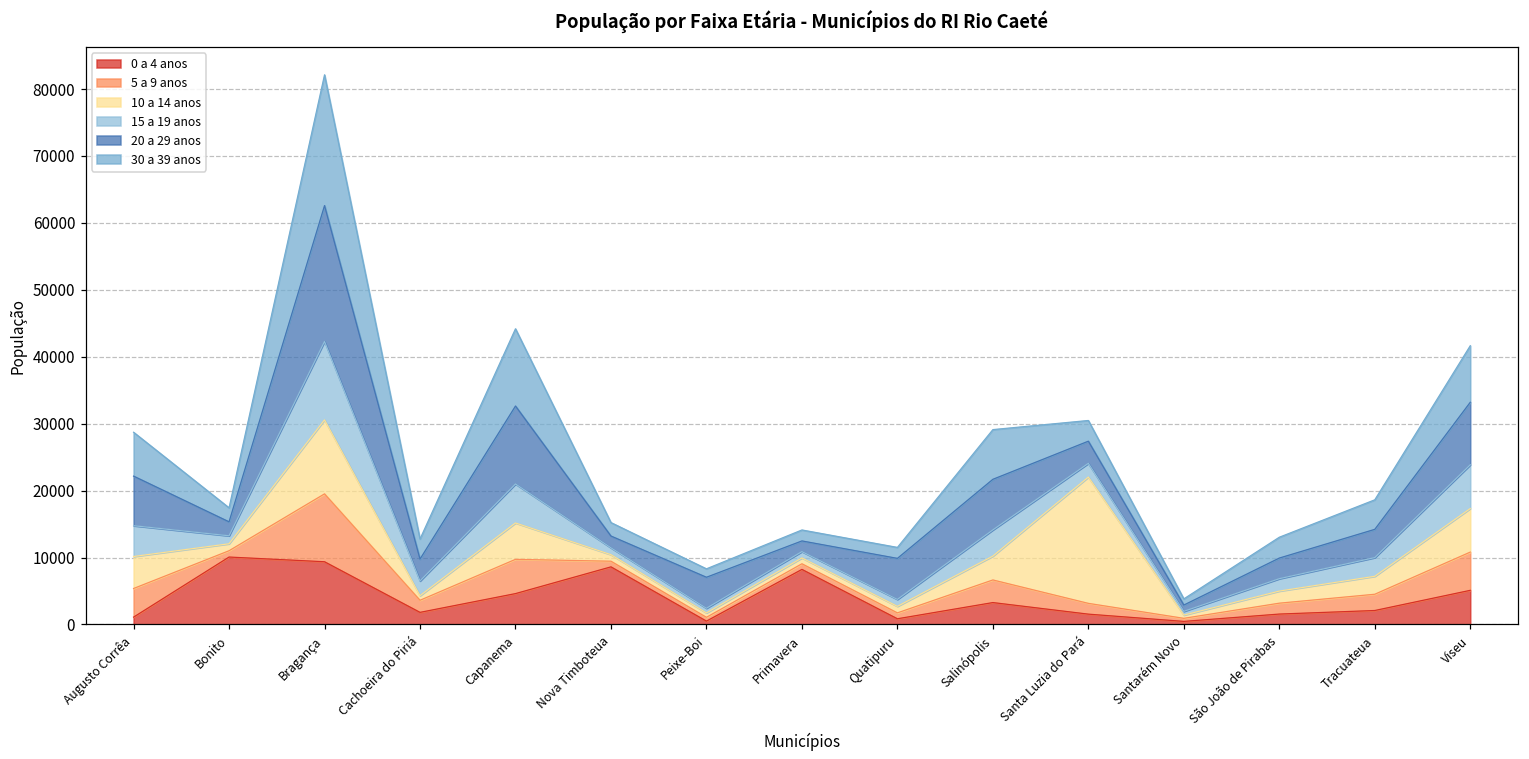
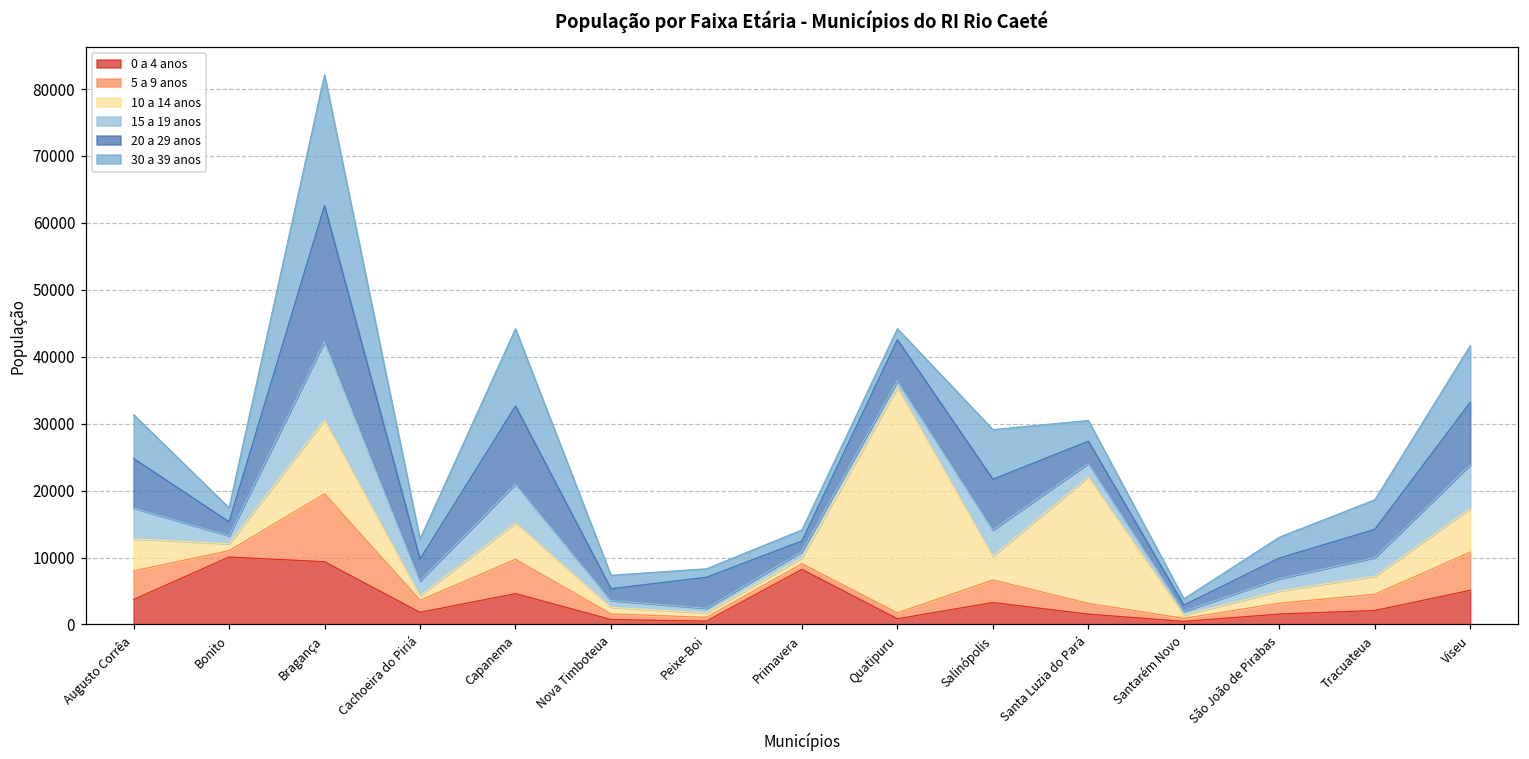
  {
    "0 a 4 anos": {
-     "Augusto Corrêa": 1000,
+     "Augusto Corrêa": 4000,
      "Bonito": 10000,
      "Bragança": 9000,
      "Cachoeira do Piriá": 2000,
      "Capanema": 5000,
-     "Nova Timboteua": 9000,
+     "Nova Timboteua": 1000,
      "Peixe-Boi": 0,
      "Primavera": 8000,
      "Quatipuru": 1000,
      "Salinópolis": 3000,
      "Santa Luzia do Pará": 2000,
      "Santarém Novo": 0,
      "São João de Pirabas": 2000,
      "Tracuateua": 2000,
      "Viseu": 5000
    },
    "5 a 9 anos": {
      "Augusto Corrêa": 4000,
      "Bonito": 1000,
      "Bragança": 10000,
      "Cachoeira do Piriá": 2000,
      "Capanema": 5000,
      "Nova Timboteua": 1000,
      "Peixe-Boi": 1000,
      "Primavera": 1000,
      "Quatipuru": 1000,
      "Salinópolis": 3000,
      "Santa Luzia do Pará": 2000,
      "Santarém Novo": 0,
      "São João de Pirabas": 2000,
      "Tracuateua": 2000,
      "Viseu": 6000
    },
    "10 a 14 anos": {
      "Augusto Corrêa": 5000,
      "Bonito": 1000,
      "Bragança": 11000,
      "Cachoeira do Piriá": 1000,
      "Capanema": 5000,
      "Nova Timboteua": 1000,
      "Peixe-Boi": 1000,
      "Primavera": 1000,
-     "Quatipuru": 1000,
+     "Quatipuru": 34000,
      "Salinópolis": 4000,
      "Santa Luzia do Pará": 19000,
      "Santarém Novo": 0,
      "São João de Pirabas": 2000,
      "Tracuateua": 3000,
      "Viseu": 7000
    },
    "20 a 29 anos": {
      "Augusto Corrêa": 7000,
      "Bonito": 2000,
      "Bragança": 20000,
      "Cachoeira do Piriá": 3000,
      "Capanema": 12000,
      "Nova Timboteua": 2000,
      "Peixe-Boi": 5000,
      "Primavera": 2000,
      "Quatipuru": 6000,
      "Salinópolis": 8000,
      "Santa Luzia do Pará": 3000,
      "Santarém Novo": 1000,
      "São João de Pirabas": 3000,
      "Tracuateua": 4000,
      "Viseu": 9000
    }
  }
